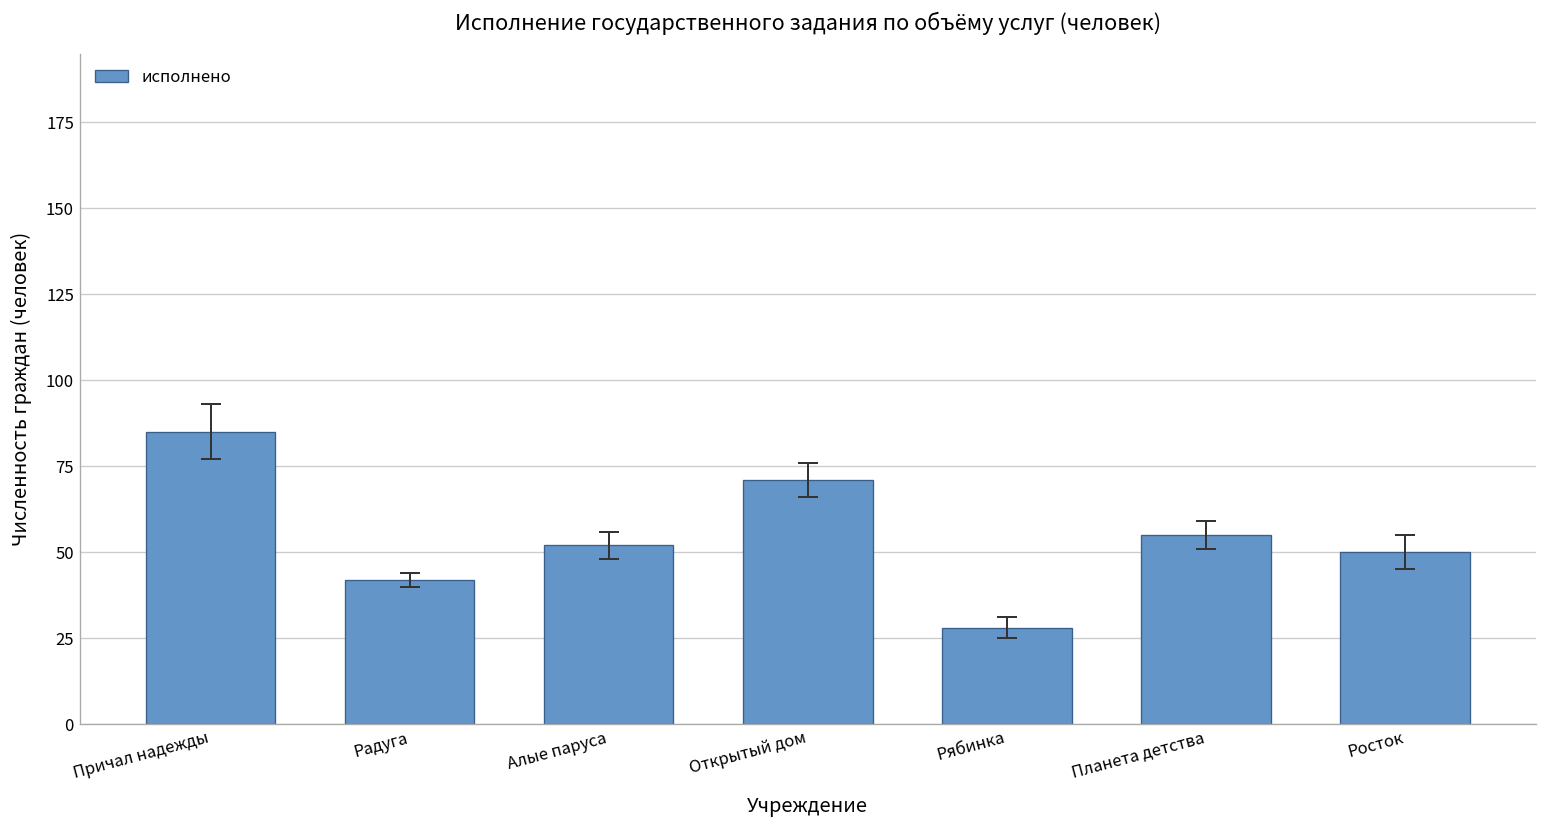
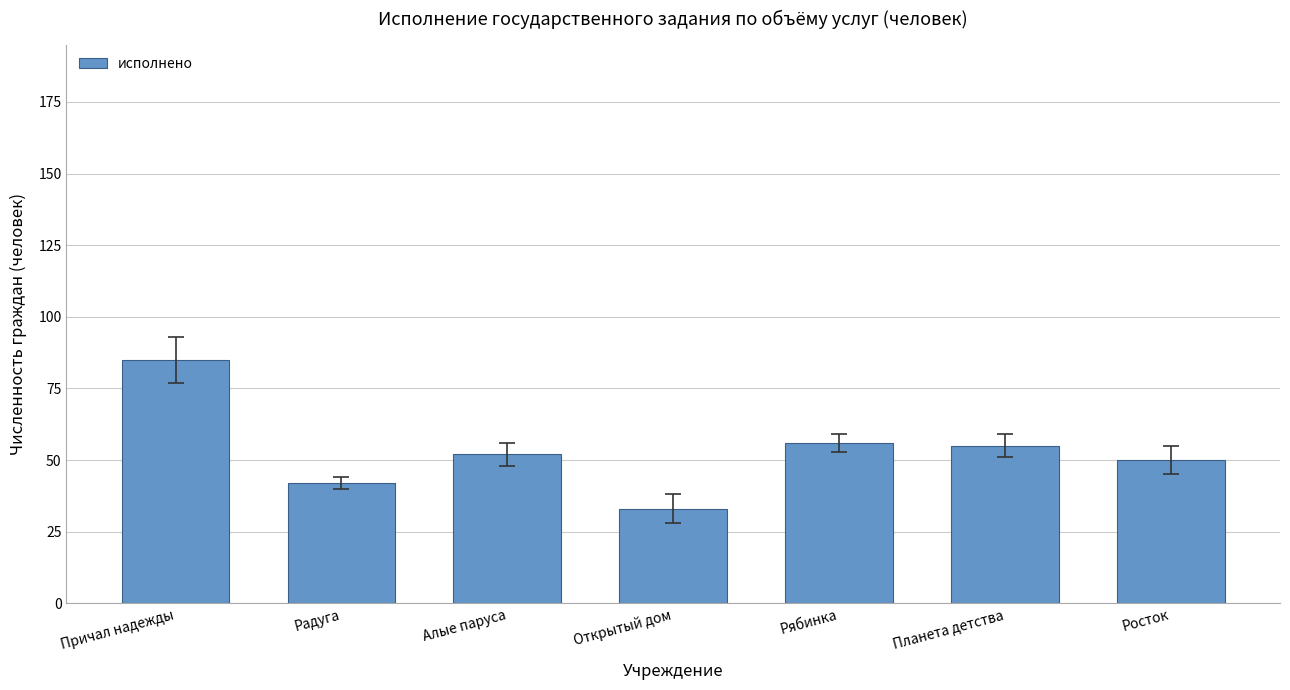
  {
    "исполнено": {
      "Причал надежды": 85,
      "Радуга": 42,
      "Алые паруса": 52,
-     "Открытый дом": 71,
-     "Рябинка": 28,
+     "Открытый дом": 33,
+     "Рябинка": 56,
      "Планета детства": 55,
      "Росток": 50
    }
  }
